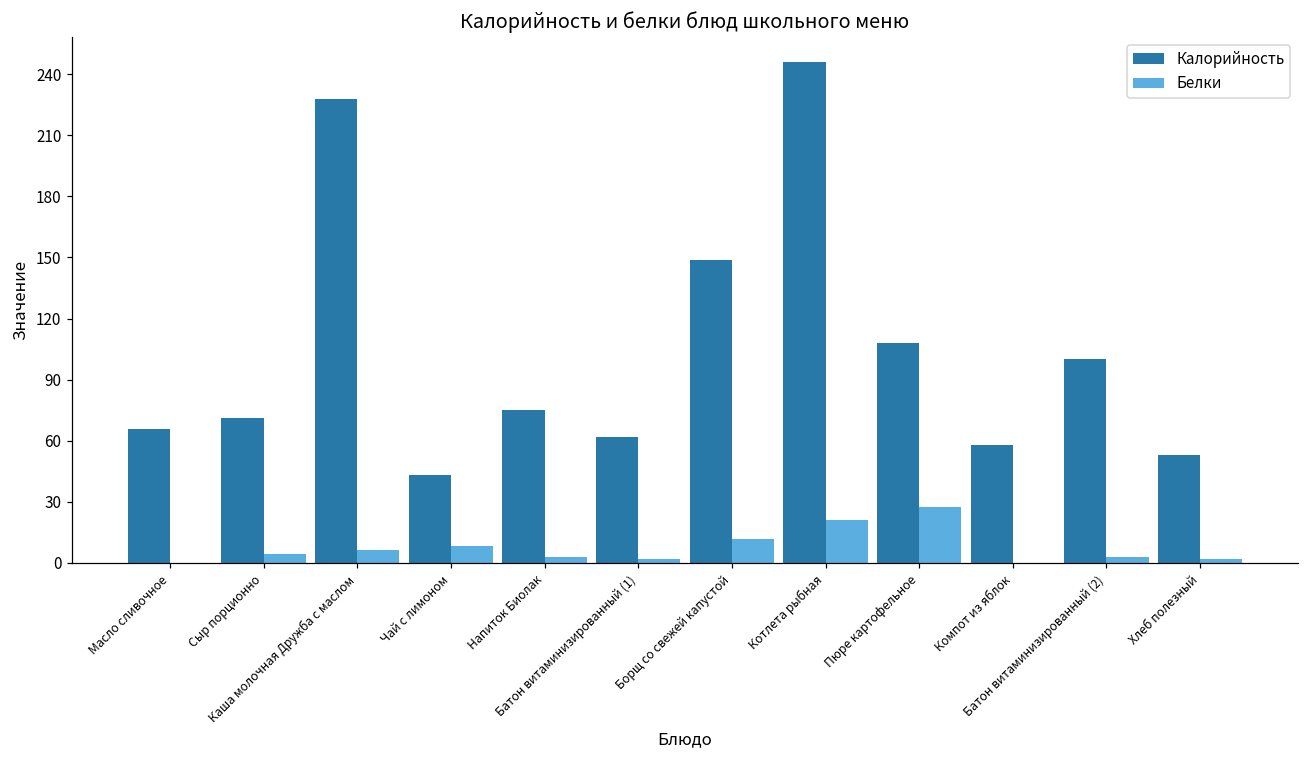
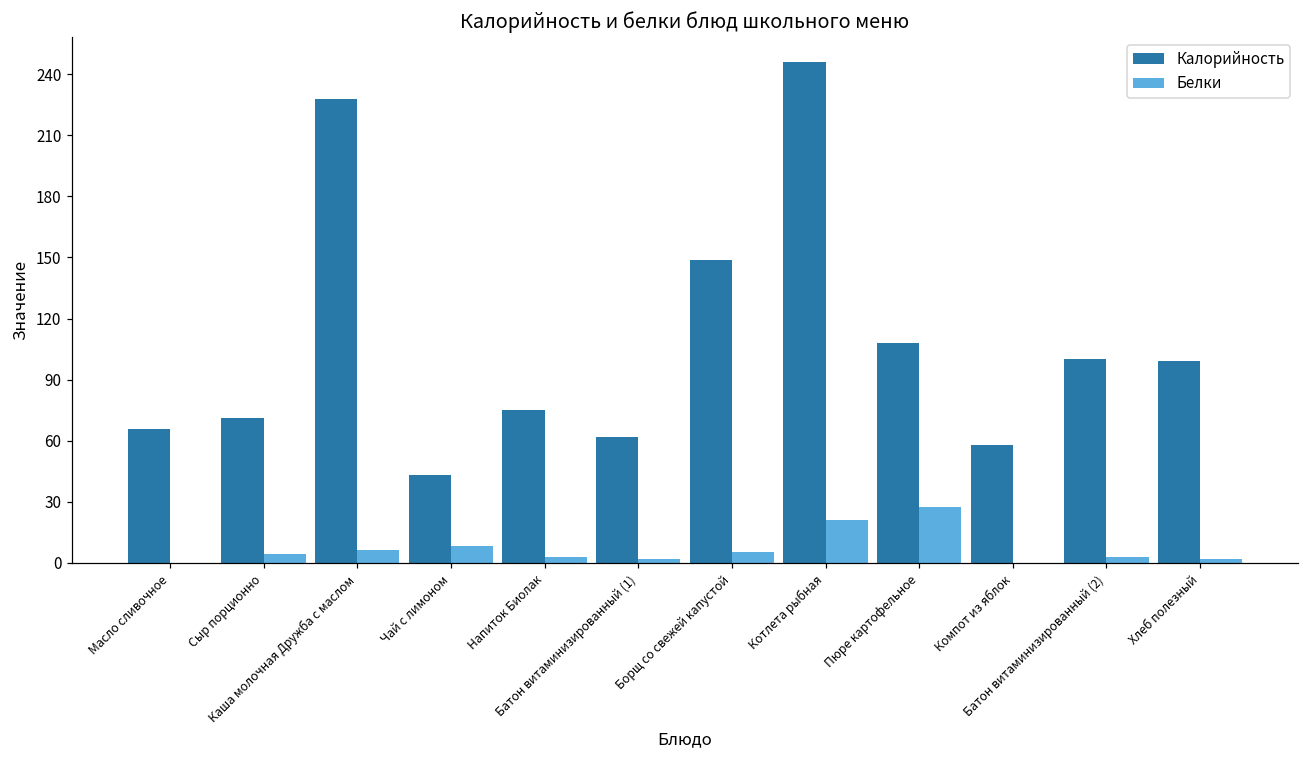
  {
    "Калорийность": {
      "Масло сливочное": 66,
      "Сыр порционно": 71,
      "Каша молочная Дружба с маслом": 228,
      "Чай с лимоном": 43,
      "Напиток Биолак": 75,
      "Батон витаминизированный (1)": 62,
      "Борщ со свежей капустой": 149,
      "Котлета рыбная": 246,
      "Пюре картофельное": 108,
      "Компот из яблок": 58,
      "Батон витаминизированный (2)": 100,
-     "Хлеб полезный": 53
+     "Хлеб полезный": 99
    },
    "Белки": {
      "Сыр порционно": 5,
      "Каша молочная Дружба с маслом": 6,
      "Чай с лимоном": 8,
      "Напиток Биолак": 3,
      "Батон витаминизированный (1)": 2,
-     "Борщ со свежей капустой": 12,
+     "Борщ со свежей капустой": 6,
      "Котлета рыбная": 21,
      "Пюре картофельное": 28,
      "Батон витаминизированный (2)": 3,
      "Хлеб полезный": 2
    }
  }
